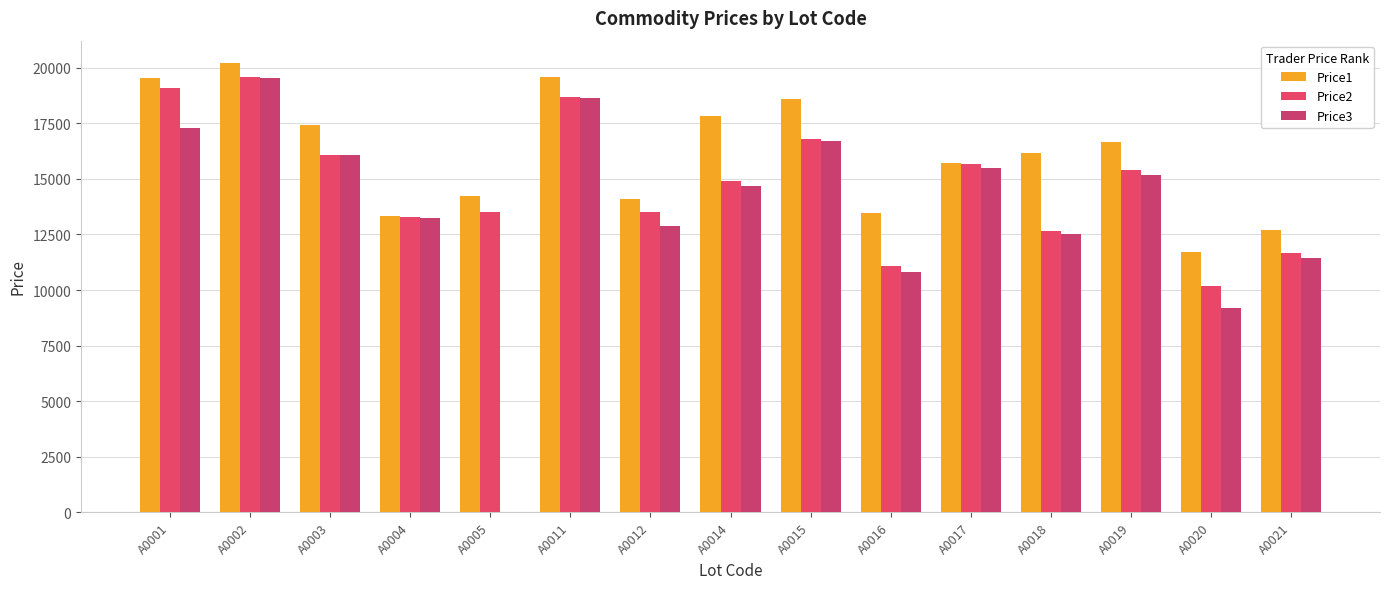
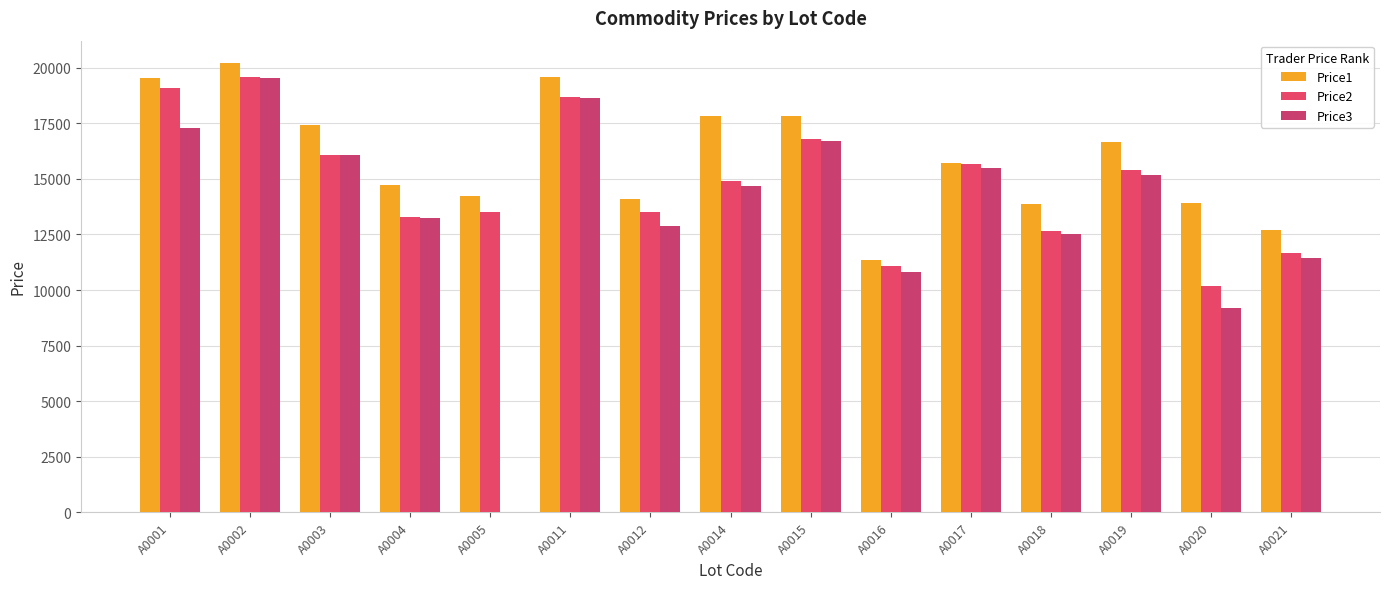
  {
    "Price1": {
      "A0001": 19600,
      "A0002": 20200,
      "A0003": 17400,
-     "A0004": 13300,
+     "A0004": 14700,
      "A0005": 14200,
      "A0011": 19600,
      "A0012": 14100,
      "A0014": 17800,
-     "A0015": 18600,
-     "A0016": 13500,
+     "A0015": 17800,
+     "A0016": 11400,
      "A0017": 15700,
-     "A0018": 16200,
+     "A0018": 13900,
      "A0019": 16700,
-     "A0020": 11700,
+     "A0020": 13900,
      "A0021": 12700
    }
  }
